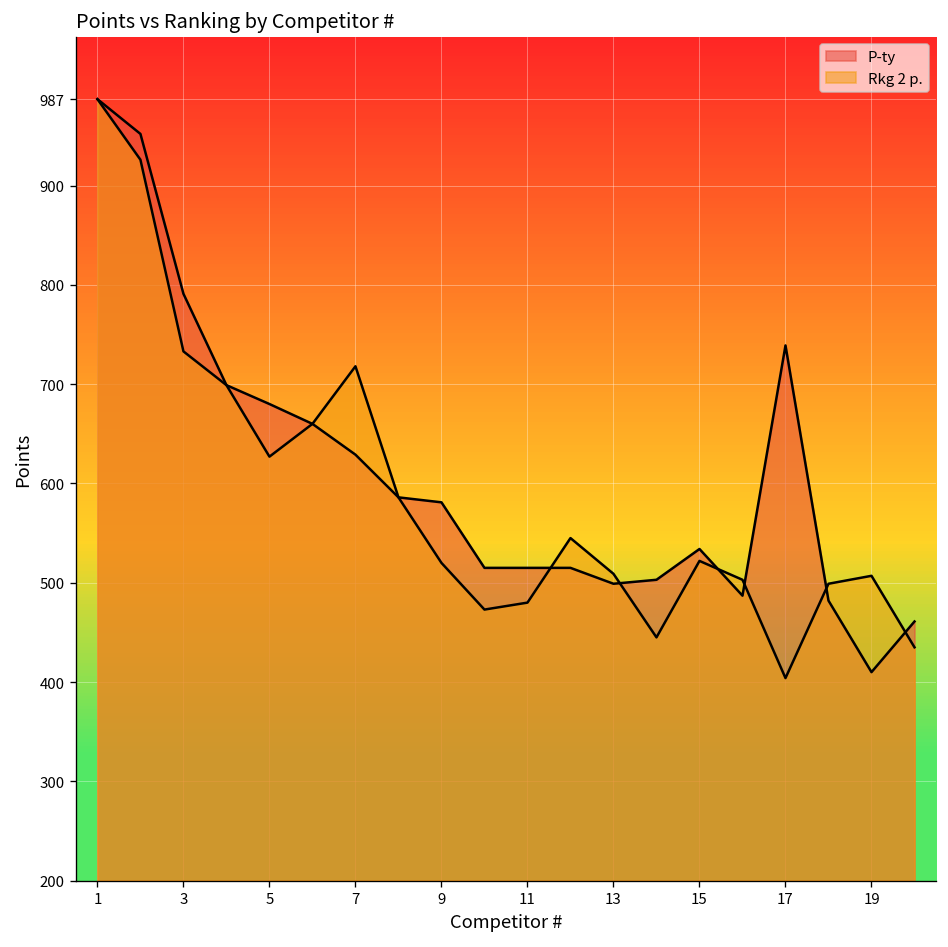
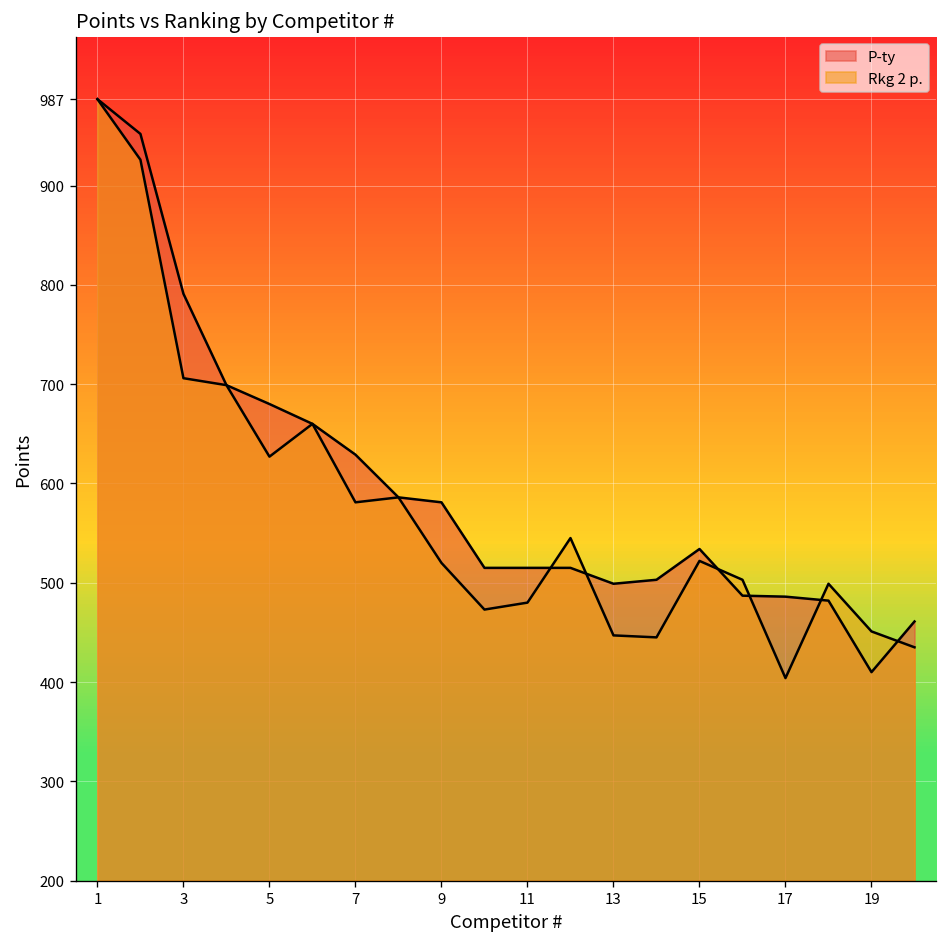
  {
    "P-ty": {
      "3": 790,
      "5": 680,
      "7": 630,
      "9": 580,
      "11": 520,
      "13": 500,
      "15": 530,
-     "17": 740,
+     "17": 490,
      "19": 410
    },
    "Rkg 2 p.": {
-     "3": 730,
+     "3": 710,
      "5": 630,
-     "7": 720,
+     "7": 580,
      "9": 520,
      "11": 480,
-     "13": 510,
+     "13": 450,
      "15": 520,
      "17": 400,
-     "19": 510
+     "19": 450
    }
  }
